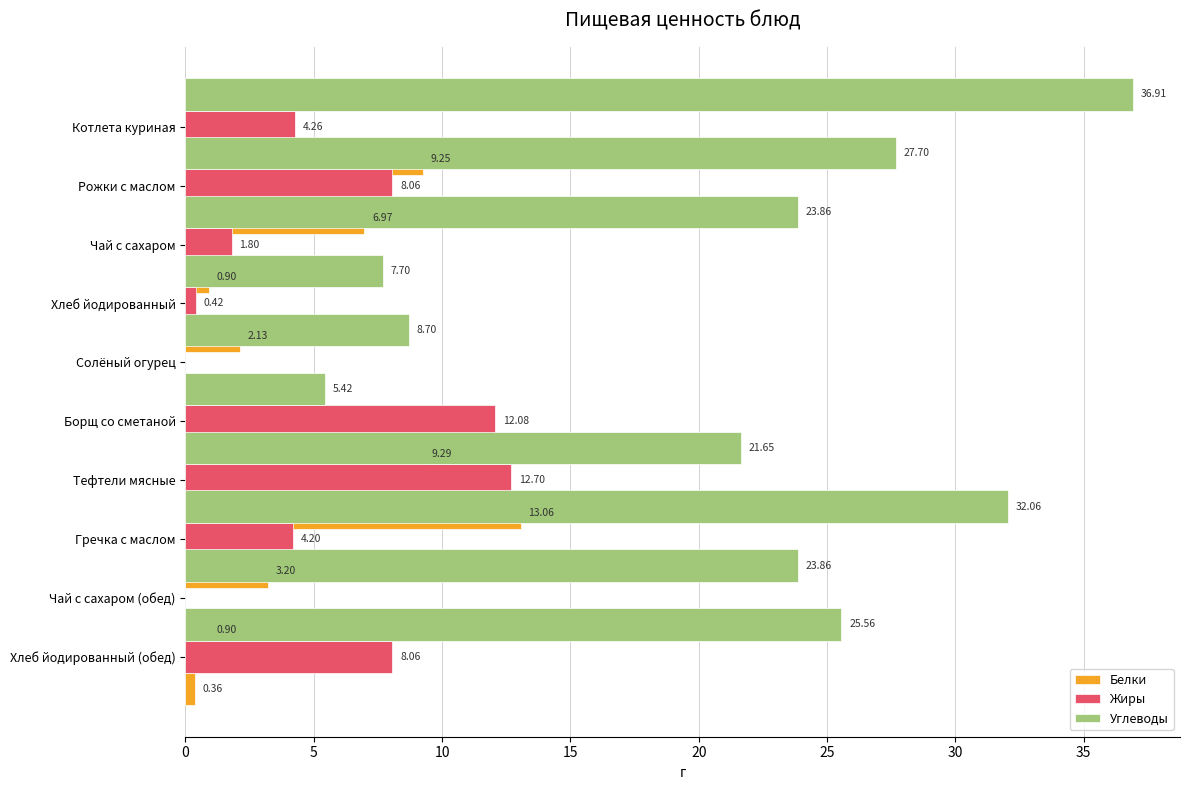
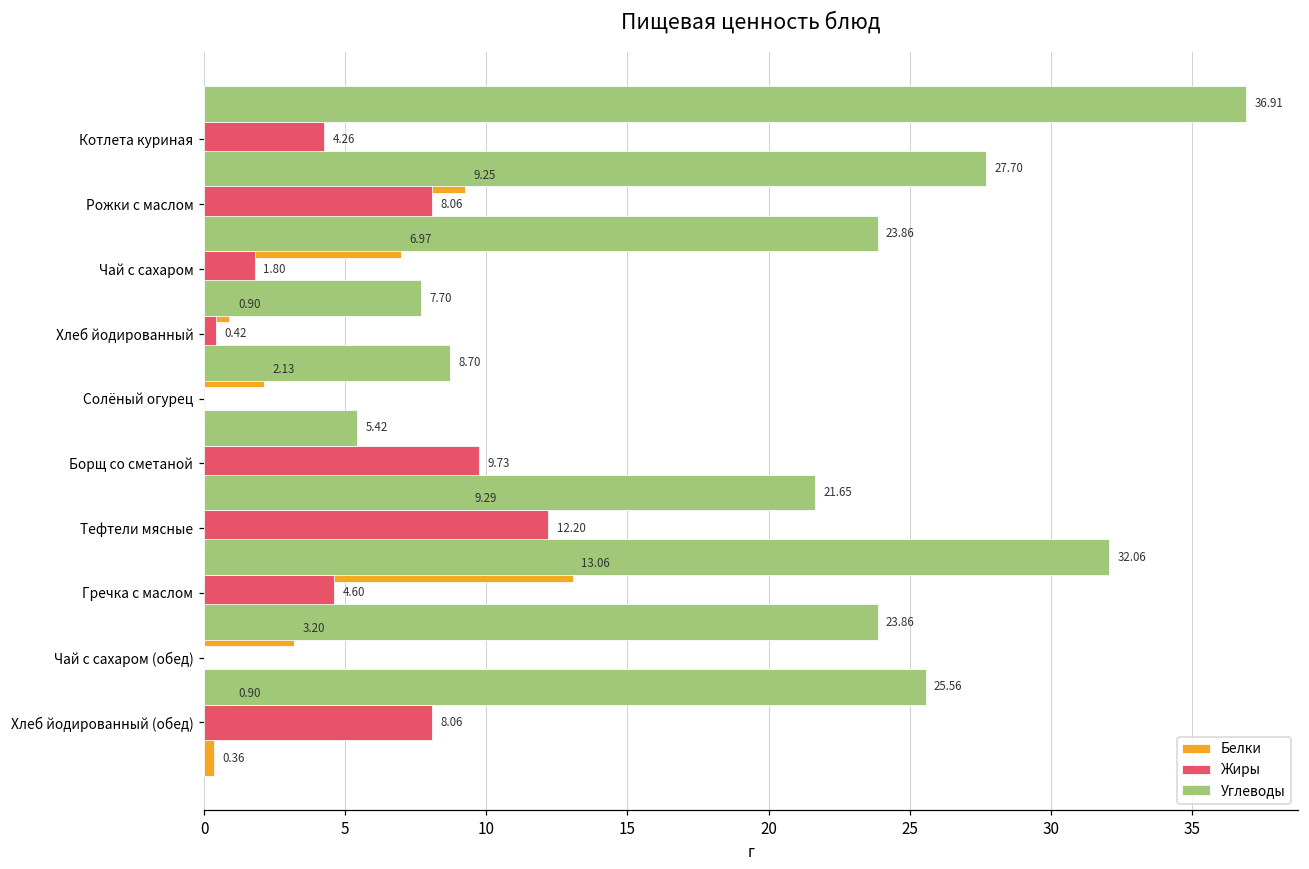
  {
    "Жиры": {
      "Котлета куриная": 4.26,
      "Рожки с маслом": 8.06,
      "Чай с сахаром": 1.80,
      "Хлеб йодированный": 0.42,
-     "Борщ со сметаной": 12.08,
-     "Тефтели мясные": 12.70,
-     "Гречка с маслом": 4.20,
+     "Борщ со сметаной": 9.73,
+     "Тефтели мясные": 12.20,
+     "Гречка с маслом": 4.60,
      "Хлеб йодированный (обед)": 8.06
    }
  }
